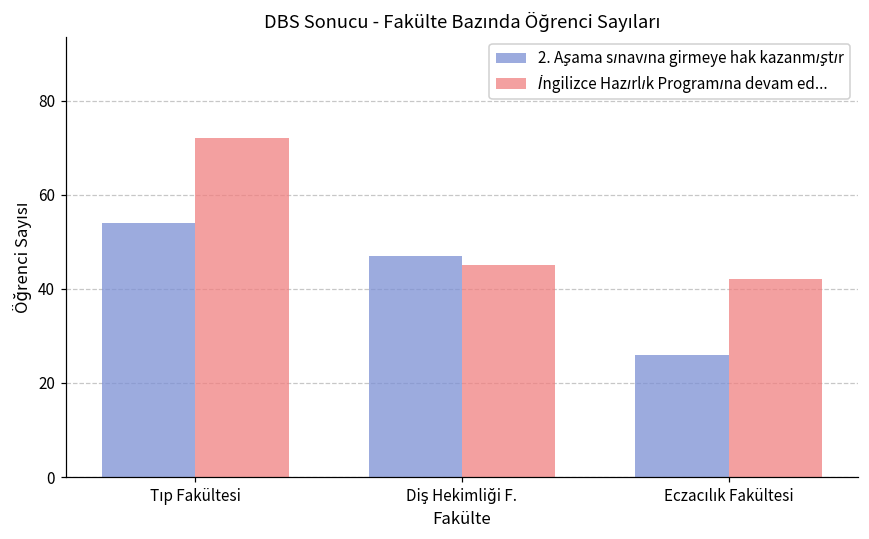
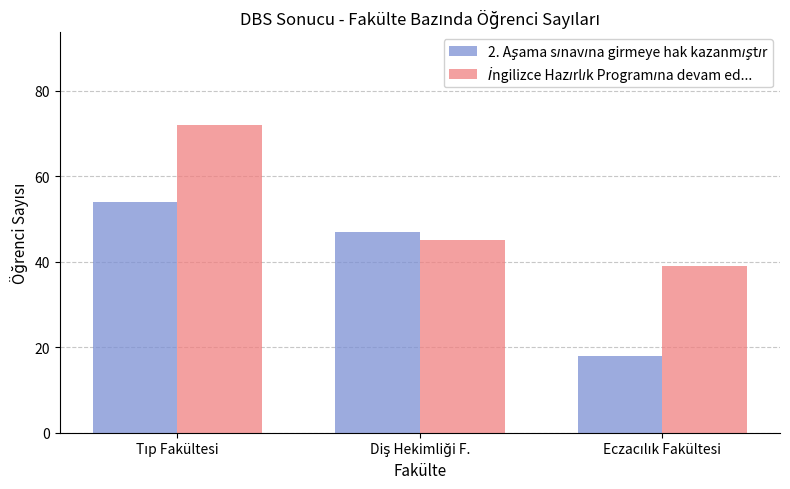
  {
    "2. Aşama sınavına girmeye hak kazanmıştır": {
      "Tıp Fakültesi": 54,
      "Diş Hekimliği F.": 47,
-     "Eczacılık Fakültesi": 26
+     "Eczacılık Fakültesi": 18
    },
    "İngilizce Hazırlık Programına devam ed...": {
      "Tıp Fakültesi": 72,
      "Diş Hekimliği F.": 45,
-     "Eczacılık Fakültesi": 42
+     "Eczacılık Fakültesi": 39
    }
  }
